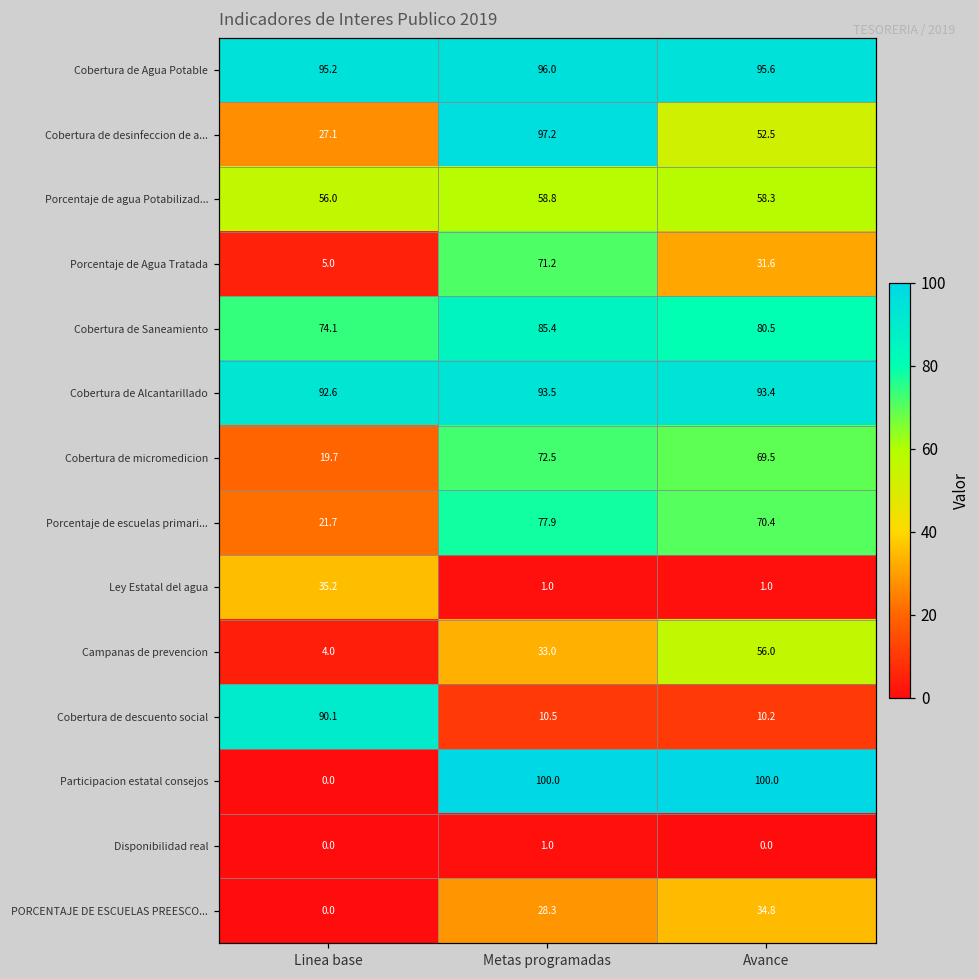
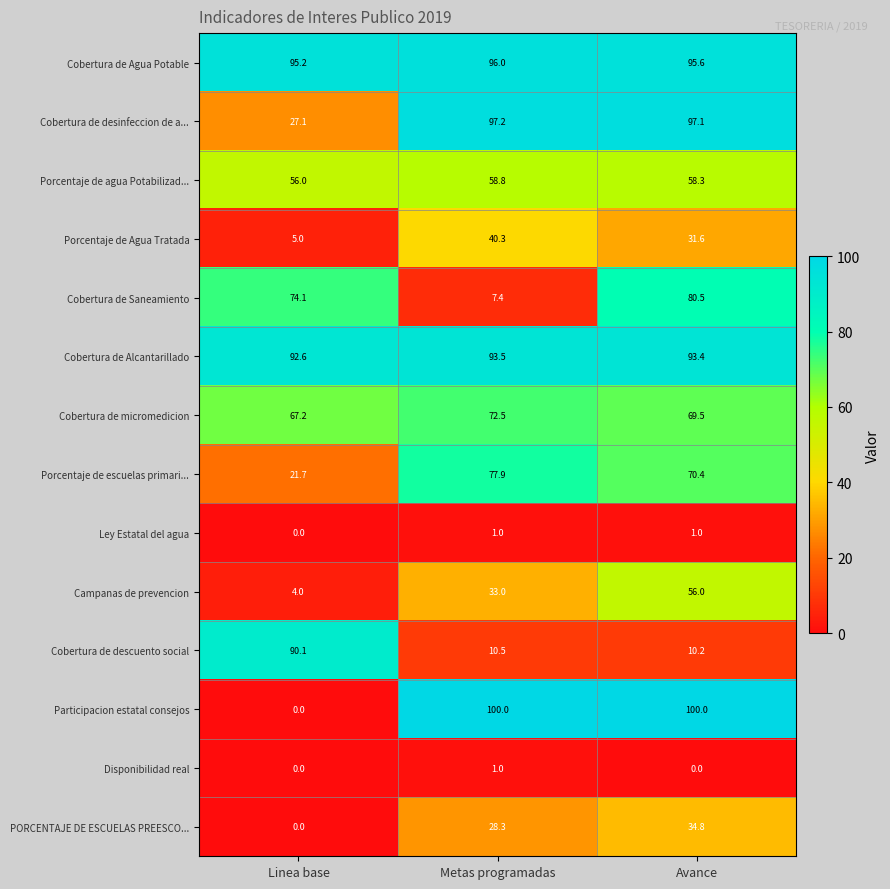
  {
    "Cobertura de Agua Potable": {
      "Linea base": 95.2,
      "Metas programadas": 96.0,
      "Avance": 95.6
    },
    "Cobertura de desinfeccion de a...": {
      "Linea base": 27.1,
      "Metas programadas": 97.2,
-     "Avance": 52.5
+     "Avance": 97.1
    },
    "Porcentaje de agua Potabilizad...": {
      "Linea base": 56.0,
      "Metas programadas": 58.8,
      "Avance": 58.3
    },
    "Porcentaje de Agua Tratada": {
      "Linea base": 5.0,
-     "Metas programadas": 71.2,
+     "Metas programadas": 40.3,
      "Avance": 31.6
    },
    "Cobertura de Saneamiento": {
      "Linea base": 74.1,
-     "Metas programadas": 85.4,
+     "Metas programadas": 7.4,
      "Avance": 80.5
    },
    "Cobertura de Alcantarillado": {
      "Linea base": 92.6,
      "Metas programadas": 93.5,
      "Avance": 93.4
    },
    "Cobertura de micromedicion": {
-     "Linea base": 19.7,
+     "Linea base": 67.2,
      "Metas programadas": 72.5,
      "Avance": 69.5
    },
    "Porcentaje de escuelas primari...": {
      "Linea base": 21.7,
      "Metas programadas": 77.9,
      "Avance": 70.4
    },
    "Ley Estatal del agua": {
-     "Linea base": 35.2,
+     "Linea base": 0.0,
      "Metas programadas": 1.0,
      "Avance": 1.0
    },
    "Campanas de prevencion": {
      "Linea base": 4.0,
      "Metas programadas": 33.0,
      "Avance": 56.0
    },
    "Cobertura de descuento social": {
      "Linea base": 90.1,
      "Metas programadas": 10.5,
      "Avance": 10.2
    },
    "Participacion estatal consejos": {
      "Linea base": 0.0,
      "Metas programadas": 100.0,
      "Avance": 100.0
    },
    "Disponibilidad real": {
      "Linea base": 0.0,
      "Metas programadas": 1.0,
      "Avance": 0.0
    },
    "PORCENTAJE DE ESCUELAS PREESCO...": {
      "Linea base": 0.0,
      "Metas programadas": 28.3,
      "Avance": 34.8
    }
  }
